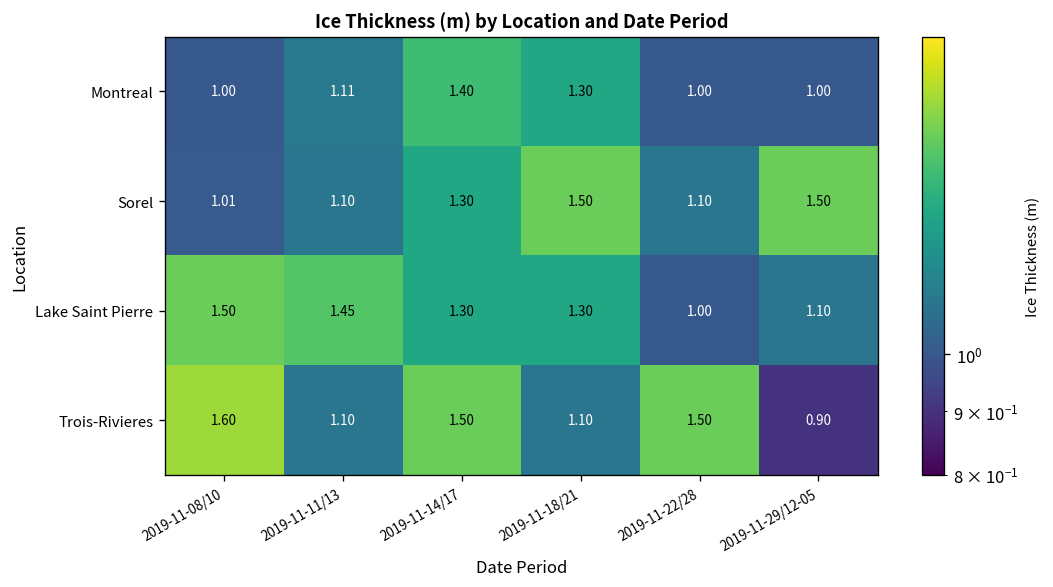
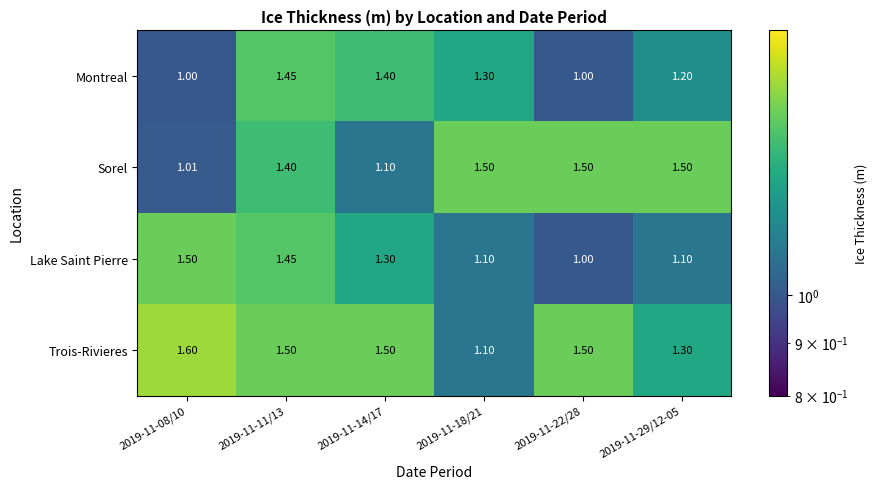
  {
    "Montreal": {
      "2019-11-08/10": 1.00,
-     "2019-11-11/13": 1.11,
+     "2019-11-11/13": 1.45,
      "2019-11-14/17": 1.40,
      "2019-11-18/21": 1.30,
      "2019-11-22/28": 1.00,
-     "2019-11-29/12-05": 1.00
+     "2019-11-29/12-05": 1.20
    },
    "Sorel": {
      "2019-11-08/10": 1.01,
-     "2019-11-11/13": 1.10,
-     "2019-11-14/17": 1.30,
+     "2019-11-11/13": 1.40,
+     "2019-11-14/17": 1.10,
      "2019-11-18/21": 1.50,
-     "2019-11-22/28": 1.10,
+     "2019-11-22/28": 1.50,
      "2019-11-29/12-05": 1.50
    },
    "Lake Saint Pierre": {
      "2019-11-08/10": 1.50,
      "2019-11-11/13": 1.45,
      "2019-11-14/17": 1.30,
-     "2019-11-18/21": 1.30,
+     "2019-11-18/21": 1.10,
      "2019-11-22/28": 1.00,
      "2019-11-29/12-05": 1.10
    },
    "Trois-Rivieres": {
      "2019-11-08/10": 1.60,
-     "2019-11-11/13": 1.10,
+     "2019-11-11/13": 1.50,
      "2019-11-14/17": 1.50,
      "2019-11-18/21": 1.10,
      "2019-11-22/28": 1.50,
-     "2019-11-29/12-05": 0.90
+     "2019-11-29/12-05": 1.30
    }
  }
